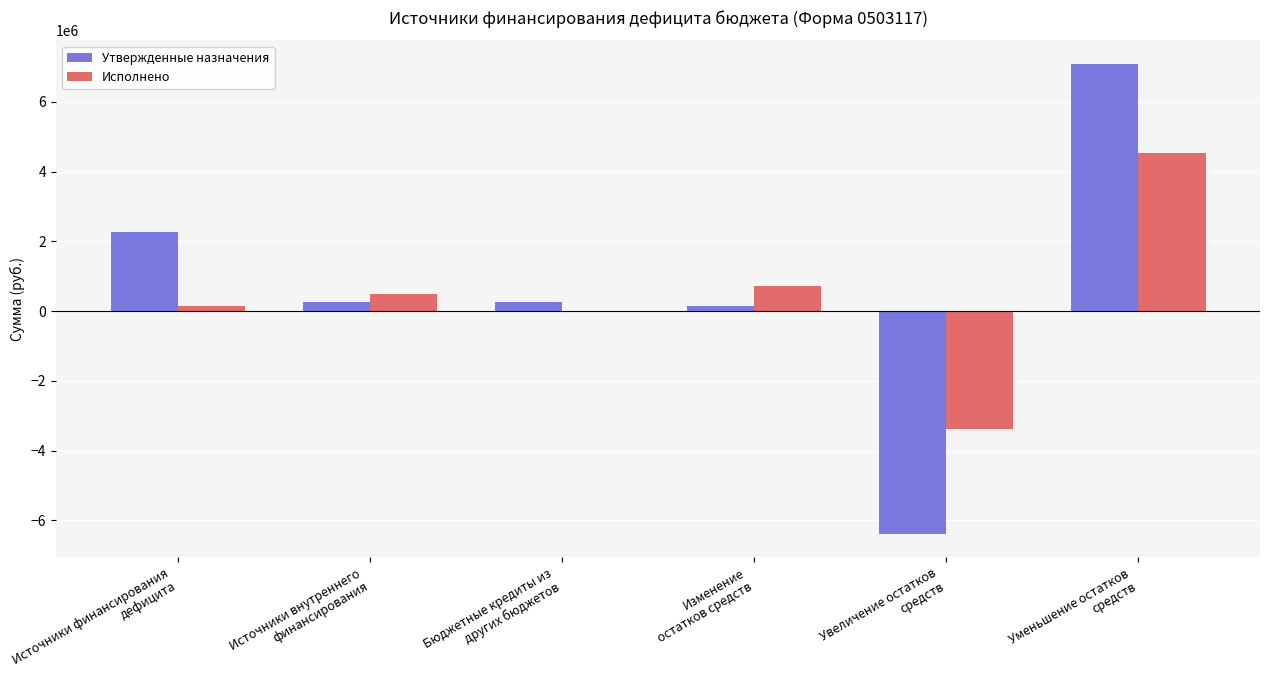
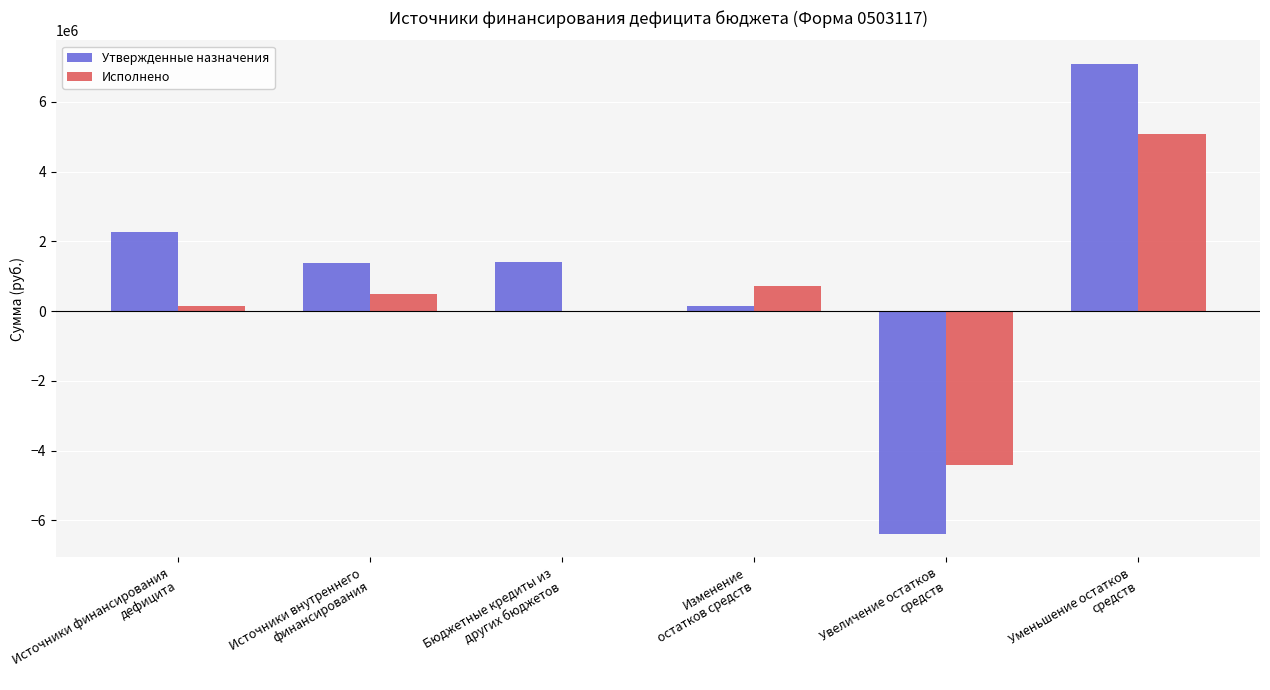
  {
    "Утвержденные назначения": {
      "Источники финансирования дефицита": 2300000,
-     "Источники внутреннего финансирования": 300000,
-     "Бюджетные кредиты из других бюджетов": 300000,
+     "Источники внутреннего финансирования": 1400000,
+     "Бюджетные кредиты из других бюджетов": 1400000,
      "Изменение остатков средств": 100000,
      "Увеличение остатков средств": -6400000,
      "Уменьшение остатков средств": 7100000
    },
    "Исполнено": {
      "Источники финансирования дефицита": 100000,
      "Источники внутреннего финансирования": 500000,
      "Бюджетные кредиты из других бюджетов": 0,
      "Изменение остатков средств": 700000,
-     "Увеличение остатков средств": -3400000,
-     "Уменьшение остатков средств": 4500000
+     "Увеличение остатков средств": -4400000,
+     "Уменьшение остатков средств": 5100000
    }
  }
